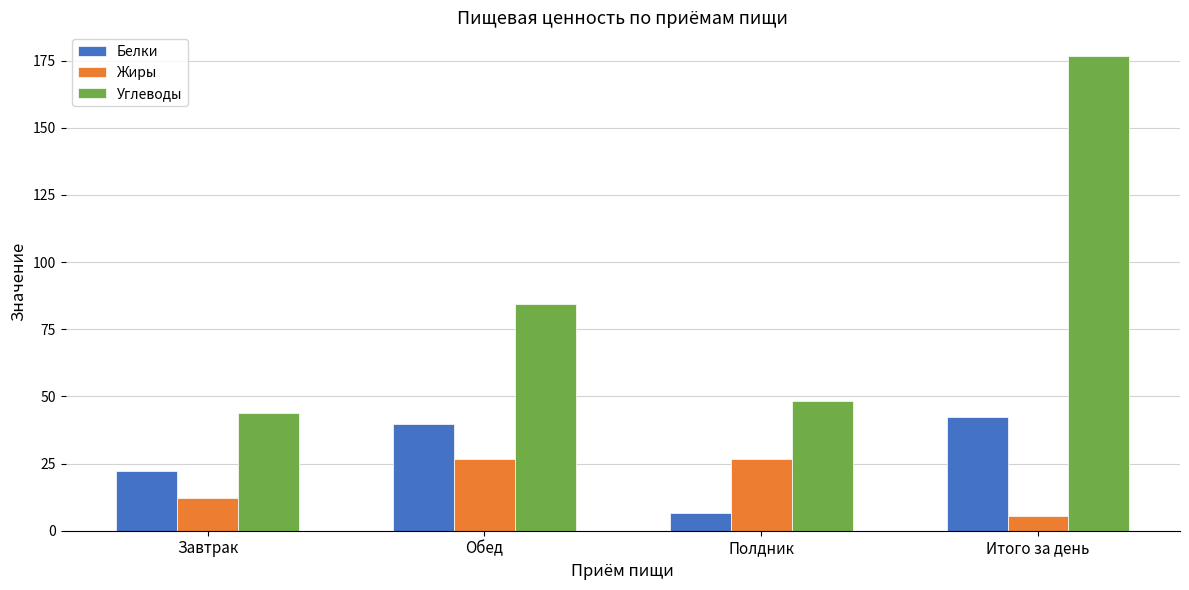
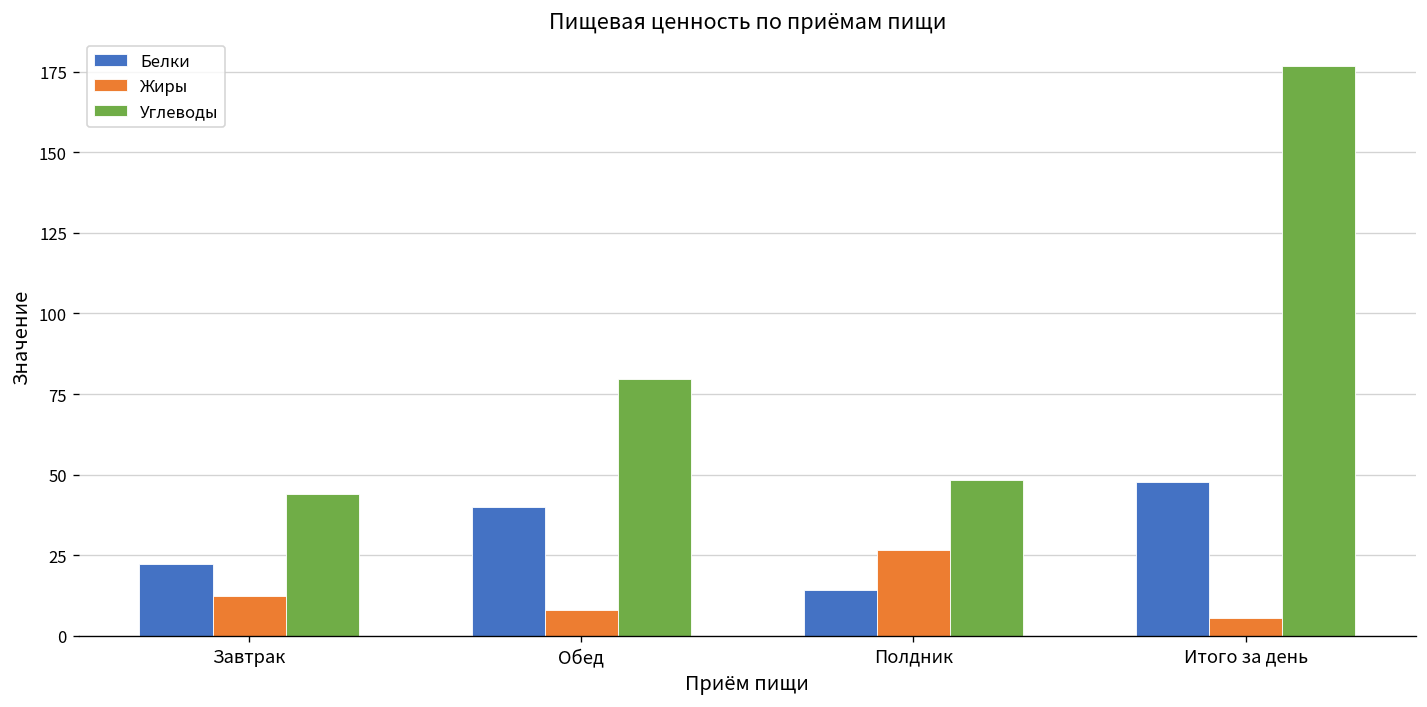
  {
    "Белки": {
      "Завтрак": 22,
      "Обед": 40,
-     "Полдник": 7,
-     "Итого за день": 42
+     "Полдник": 14,
+     "Итого за день": 48
    },
    "Жиры": {
      "Завтрак": 12,
-     "Обед": 27,
+     "Обед": 8,
      "Полдник": 27,
      "Итого за день": 6
    },
    "Углеводы": {
      "Завтрак": 44,
-     "Обед": 84,
+     "Обед": 80,
      "Полдник": 48,
      "Итого за день": 177
    }
  }
